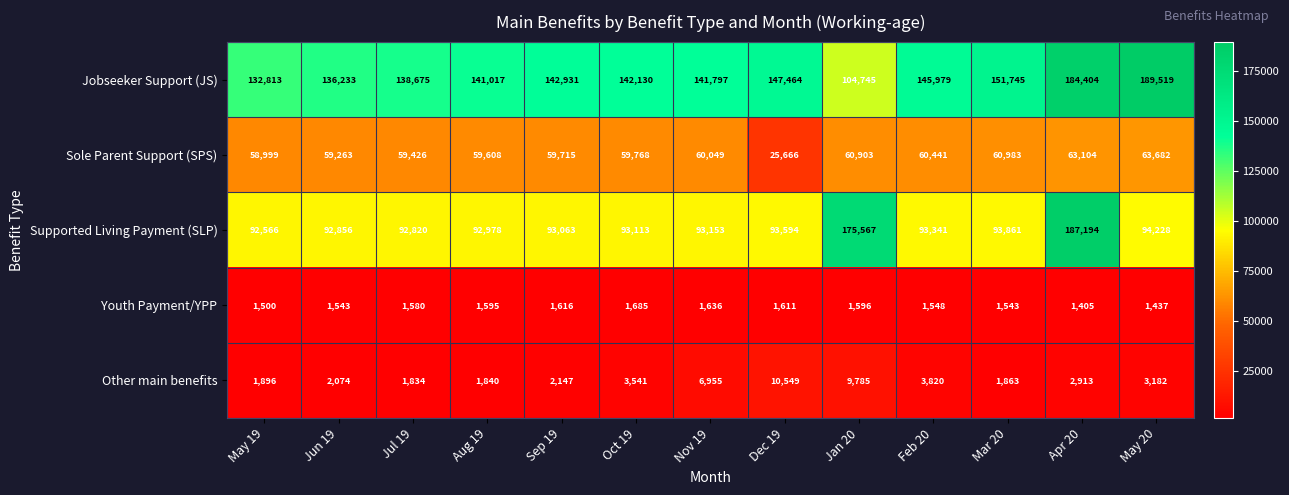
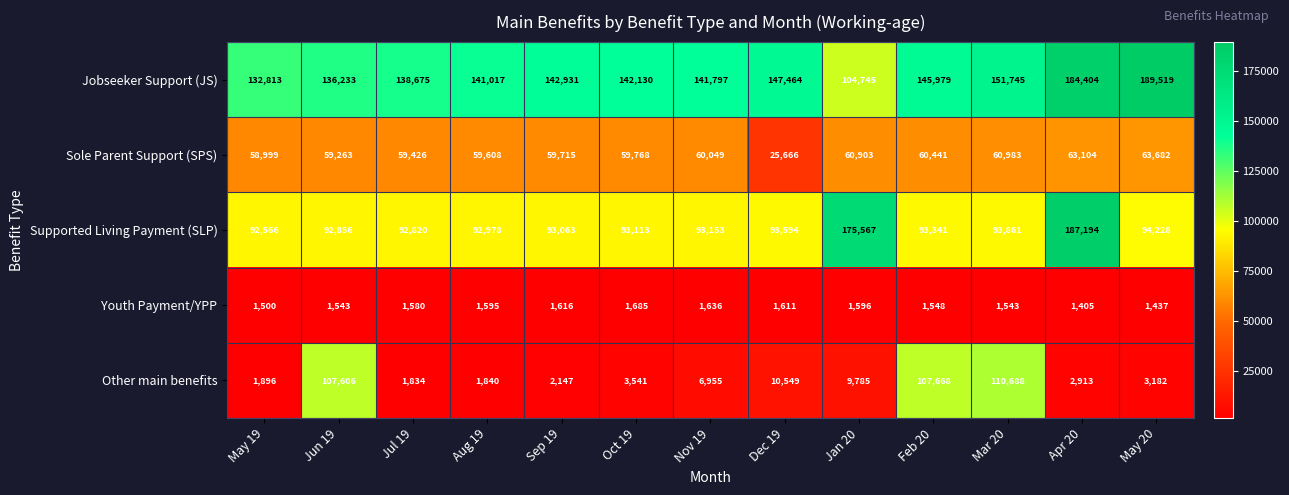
  {
    "Jobseeker Support (JS)": {
      "May 19": "132,813",
      "Jun 19": "136,233",
      "Jul 19": "138,675",
      "Aug 19": "141,017",
      "Sep 19": "142,931",
      "Oct 19": "142,130",
      "Nov 19": "141,797",
      "Dec 19": "147,464",
      "Jan 20": "104,745",
      "Feb 20": "145,979",
      "Mar 20": "151,745",
      "Apr 20": "184,404",
      "May 20": "189,519"
    },
    "Sole Parent Support (SPS)": {
      "May 19": "58,999",
      "Jun 19": "59,263",
      "Jul 19": "59,426",
      "Aug 19": "59,608",
      "Sep 19": "59,715",
      "Oct 19": "59,768",
      "Nov 19": "60,049",
      "Dec 19": "25,666",
      "Jan 20": "60,903",
      "Feb 20": "60,441",
      "Mar 20": "60,983",
      "Apr 20": "63,104",
      "May 20": "63,682"
    },
    "Supported Living Payment (SLP)": {
      "May 19": "92,566",
      "Jun 19": "92,856",
      "Jul 19": "92,820",
      "Aug 19": "92,978",
      "Sep 19": "93,063",
      "Oct 19": "93,113",
      "Nov 19": "93,153",
      "Dec 19": "93,594",
      "Jan 20": "175,567",
      "Feb 20": "93,341",
      "Mar 20": "93,861",
      "Apr 20": "187,194",
      "May 20": "94,228"
    },
    "Youth Payment/YPP": {
      "May 19": "1,500",
      "Jun 19": "1,543",
      "Jul 19": "1,580",
      "Aug 19": "1,595",
      "Sep 19": "1,616",
      "Oct 19": "1,685",
      "Nov 19": "1,636",
      "Dec 19": "1,611",
      "Jan 20": "1,596",
      "Feb 20": "1,548",
      "Mar 20": "1,543",
      "Apr 20": "1,405",
      "May 20": "1,437"
    },
    "Other main benefits": {
      "May 19": "1,896",
-     "Jun 19": "2,074",
+     "Jun 19": "107,606",
      "Jul 19": "1,834",
      "Aug 19": "1,840",
      "Sep 19": "2,147",
      "Oct 19": "3,541",
      "Nov 19": "6,955",
      "Dec 19": "10,549",
      "Jan 20": "9,785",
-     "Feb 20": "3,820",
-     "Mar 20": "1,863",
+     "Feb 20": "107,668",
+     "Mar 20": "110,688",
      "Apr 20": "2,913",
      "May 20": "3,182"
    }
  }
